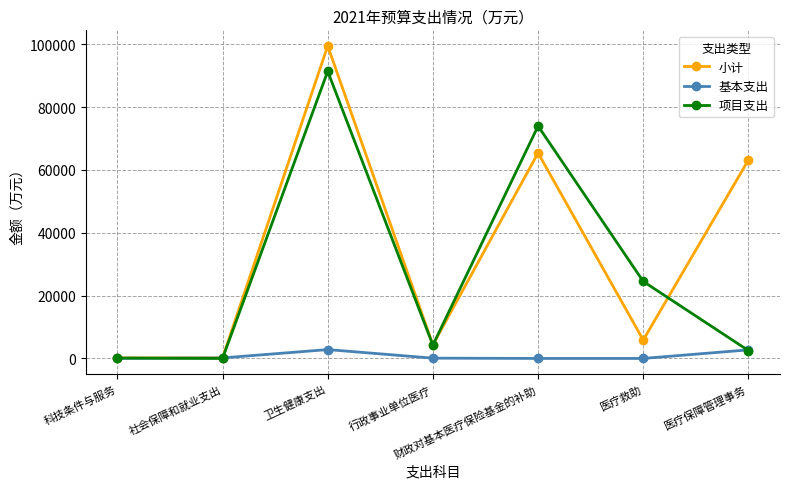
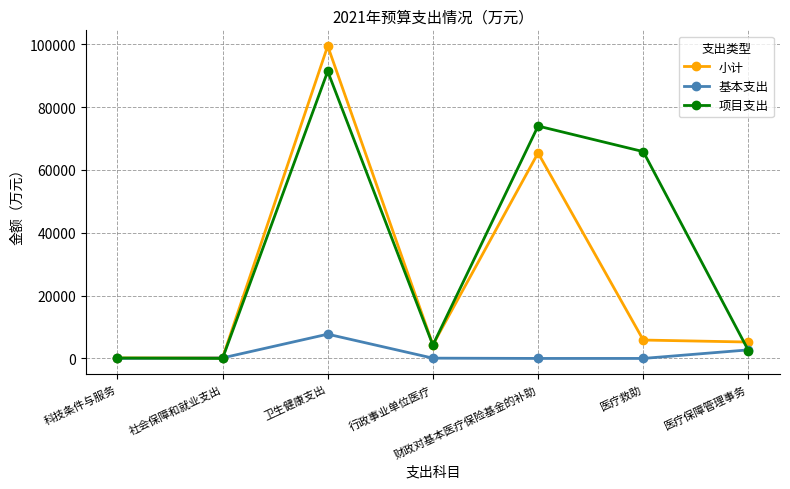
  {
    "小计": {
      "卫生健康支出": 99000,
      "财政对基本医疗保险基金的补助": 65000,
      "医疗救助": 6000,
-     "医疗保障管理事务": 63000
+     "医疗保障管理事务": 5000
    },
    "基本支出": {
-     "卫生健康支出": 3000,
+     "卫生健康支出": 8000,
      "行政事业单位医疗": 0,
      "财政对基本医疗保险基金的补助": 0,
      "医疗救助": 0
    },
    "项目支出": {
      "卫生健康支出": 91000,
      "财政对基本医疗保险基金的补助": 74000,
-     "医疗救助": 25000
+     "医疗救助": 66000
    }
  }
